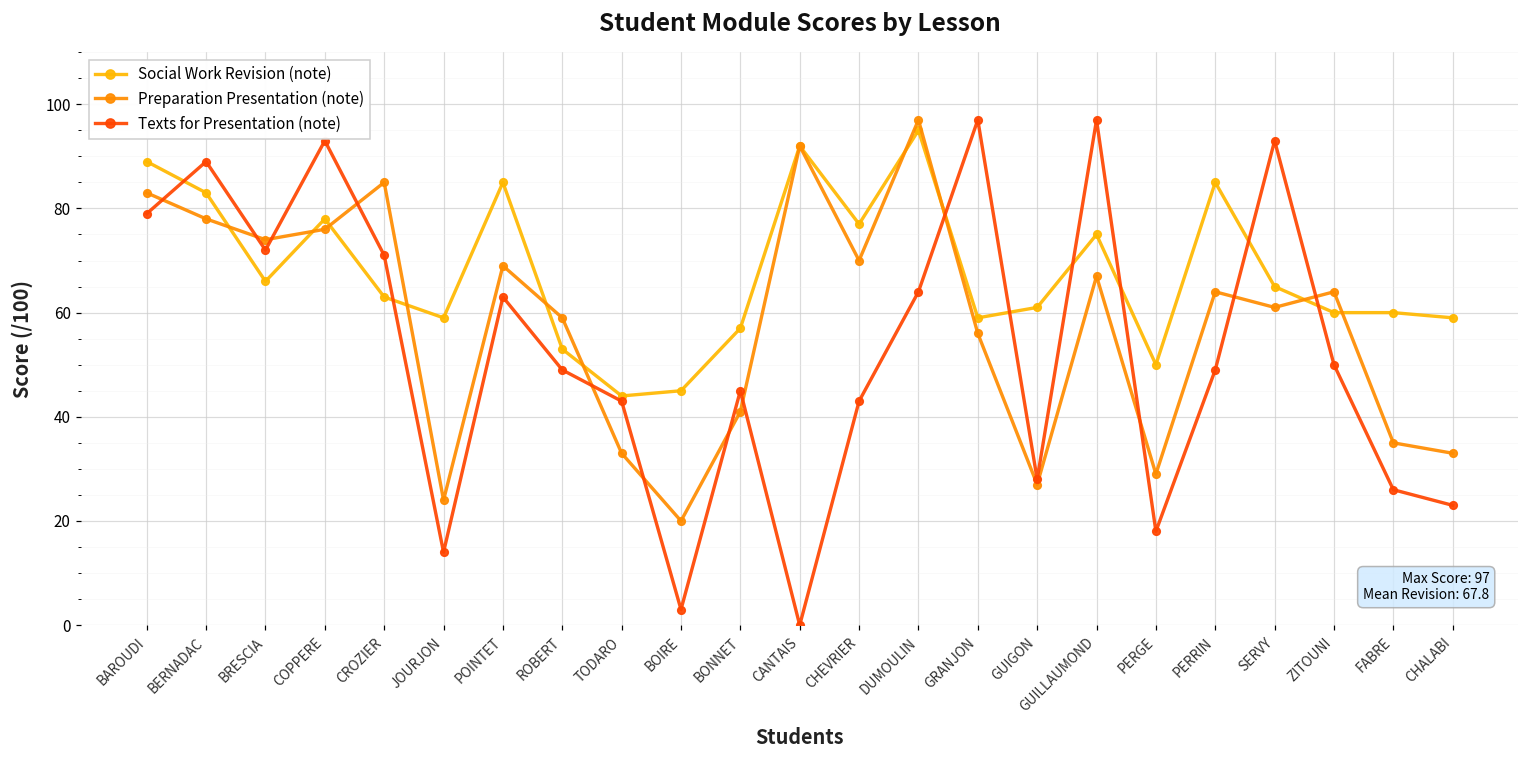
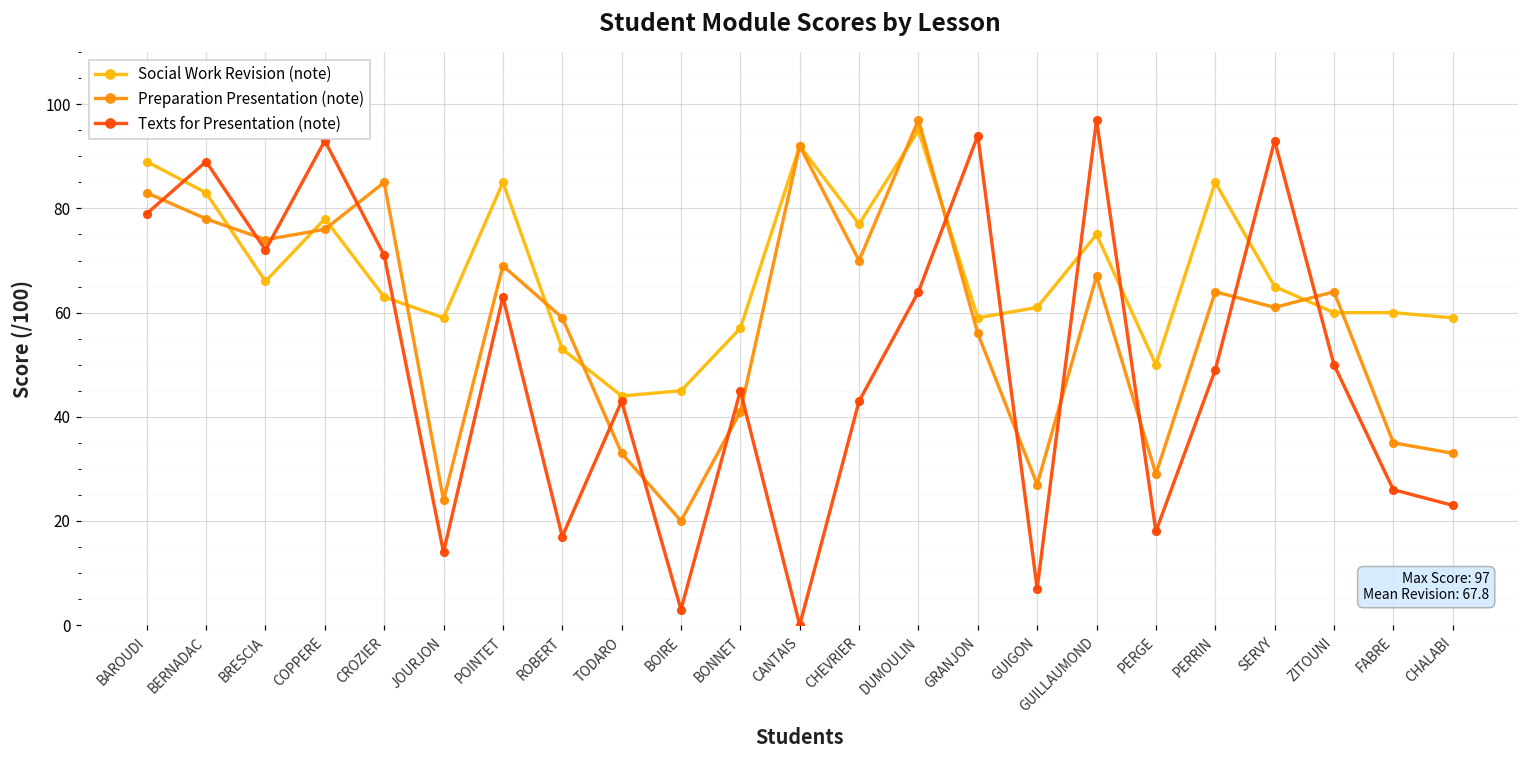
  {
    "Texts for Presentation (note)": {
      "BAROUDI": 79,
      "BERNADAC": 89,
      "BRESCIA": 72,
      "COPPERE": 93,
      "CROZIER": 71,
      "JOURJON": 14,
      "POINTET": 63,
-     "ROBERT": 49,
+     "ROBERT": 17,
      "TODARO": 43,
      "BOIRE": 3,
      "BONNET": 45,
      "CANTAIS": 0,
      "CHEVRIER": 43,
      "DUMOULIN": 64,
-     "GRANJON": 97,
-     "GUIGON": 28,
+     "GRANJON": 94,
+     "GUIGON": 7,
      "GUILLAUMOND": 97,
      "PERGE": 18,
      "PERRIN": 49,
      "SERVY": 93,
      "ZITOUNI": 50,
      "FABRE": 26,
      "CHALABI": 23
    }
  }
